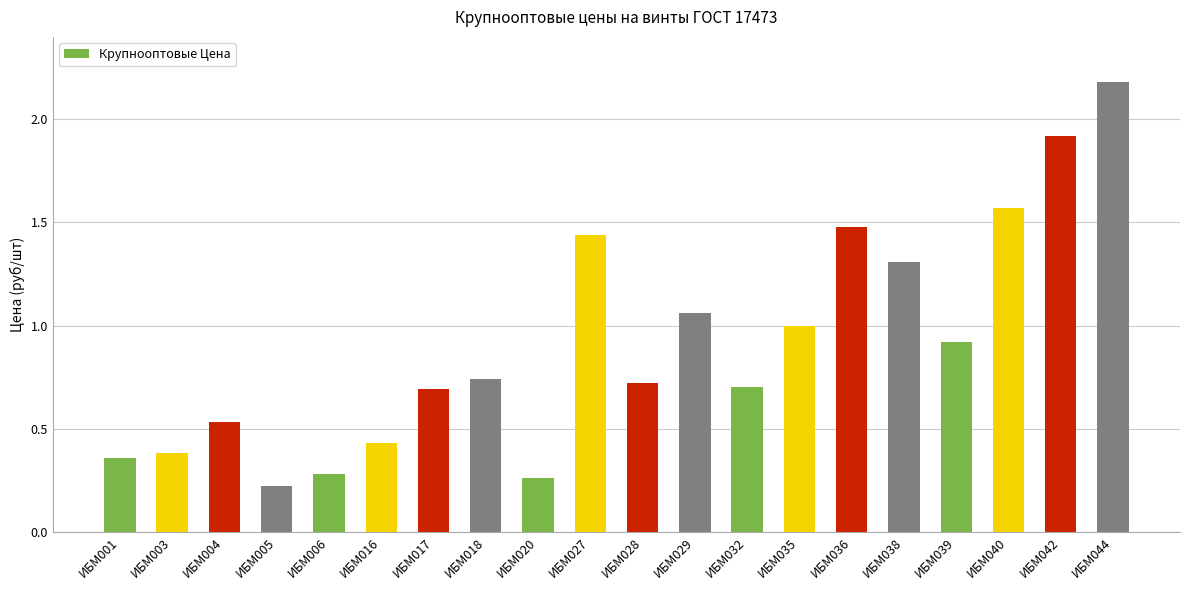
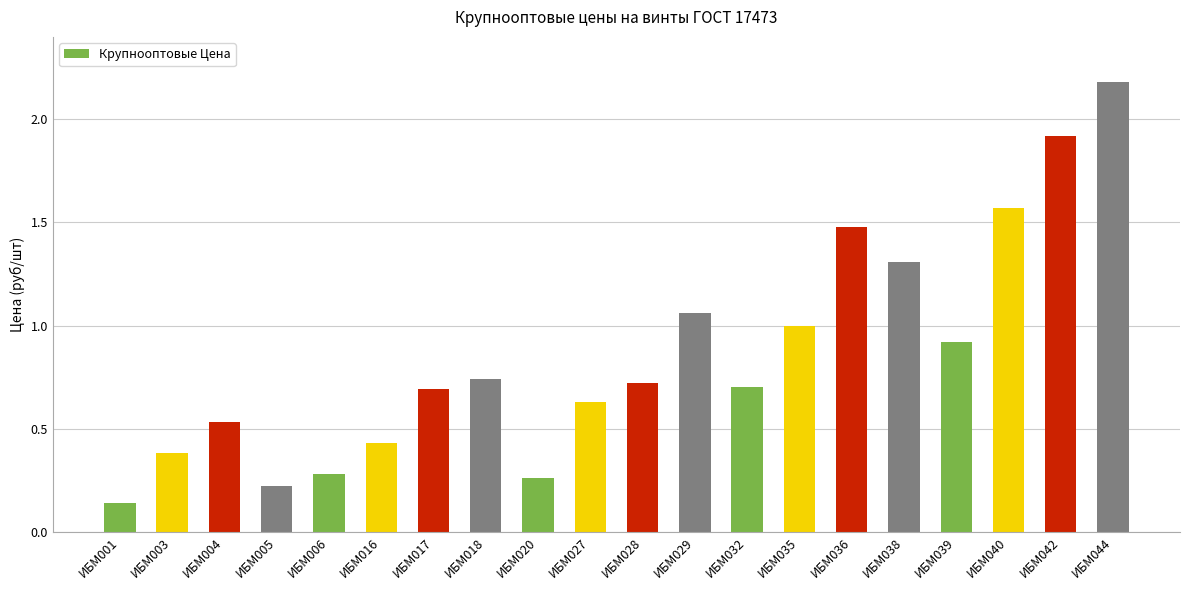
  {
-   "ИБМ001": 0.36,
+   "ИБМ001": 0.14,
    "ИБМ003": 0.38,
    "ИБМ004": 0.53,
    "ИБМ005": 0.22,
    "ИБМ006": 0.28,
    "ИБМ016": 0.43,
    "ИБМ017": 0.69,
    "ИБМ018": 0.74,
    "ИБМ020": 0.26,
-   "ИБМ027": 1.44,
+   "ИБМ027": 0.63,
    "ИБМ028": 0.72,
    "ИБМ029": 1.06,
    "ИБМ032": 0.70,
    "ИБМ035": 1.00,
    "ИБМ036": 1.48,
    "ИБМ038": 1.31,
    "ИБМ039": 0.92,
    "ИБМ040": 1.57,
    "ИБМ042": 1.92,
    "ИБМ044": 2.18
  }
